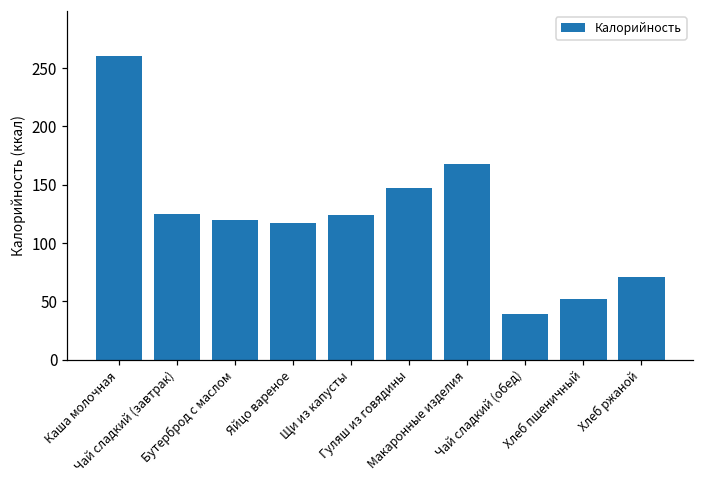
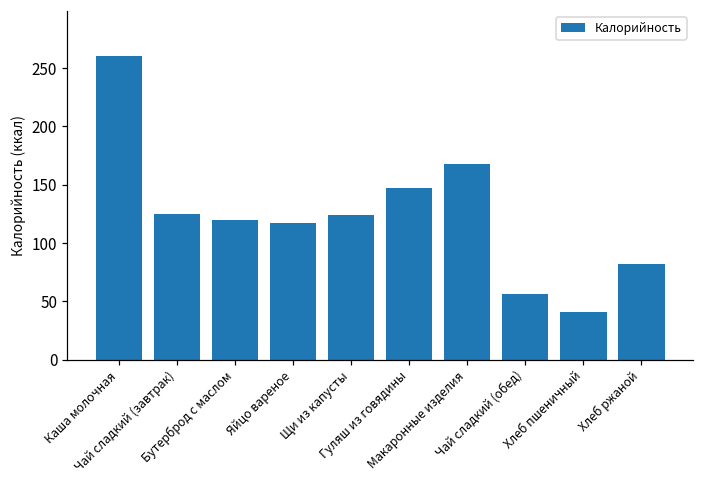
  {
    "Каша молочная": 260,
    "Чай сладкий (завтрак)": 125,
    "Бутерброд с маслом": 120,
    "Яйцо вареное": 117,
    "Щи из капусты": 124,
    "Гуляш из говядины": 147,
    "Макаронные изделия": 168,
-   "Чай сладкий (обед)": 39,
-   "Хлеб пшеничный": 52,
-   "Хлеб ржаной": 71
+   "Чай сладкий (обед)": 56,
+   "Хлеб пшеничный": 41,
+   "Хлеб ржаной": 82
  }
